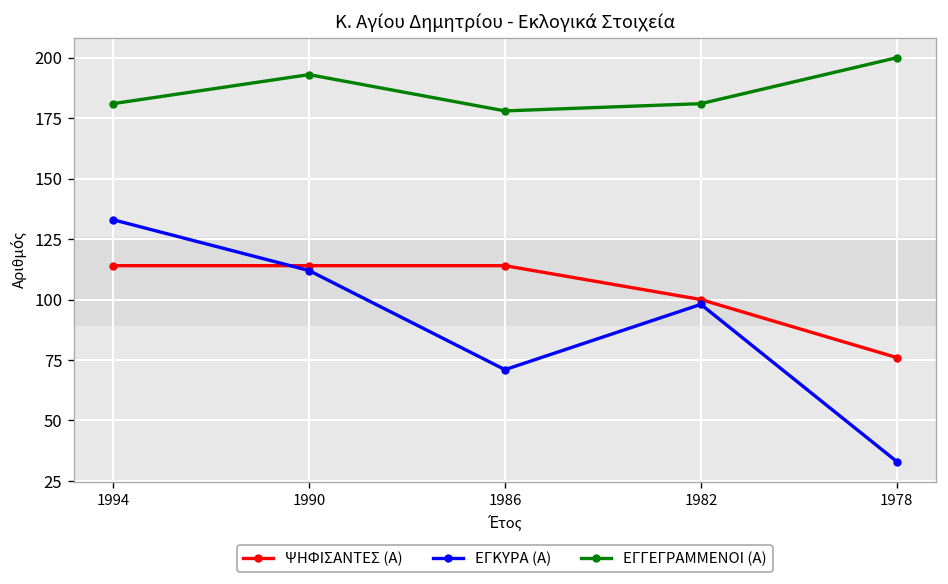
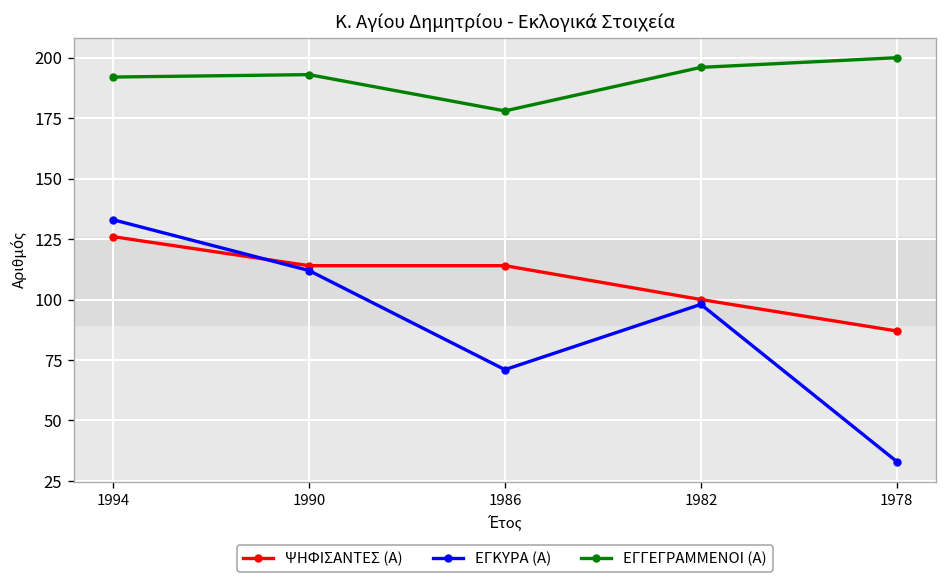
  {
    "ΨΗΦΙΣΑΝΤΕΣ (Α)": {
-     "1994": 114,
+     "1994": 126,
      "1990": 114,
      "1986": 114,
      "1982": 100,
-     "1978": 76
+     "1978": 87
    },
    "ΕΓΚΥΡΑ (Α)": {
      "1994": 133,
      "1990": 112,
      "1986": 71,
      "1982": 98,
      "1978": 33
    },
    "ΕΓΓΕΓΡΑΜΜΕΝΟΙ (Α)": {
-     "1994": 181,
+     "1994": 192,
      "1990": 193,
      "1986": 178,
-     "1982": 181,
+     "1982": 196,
      "1978": 200
    }
  }
